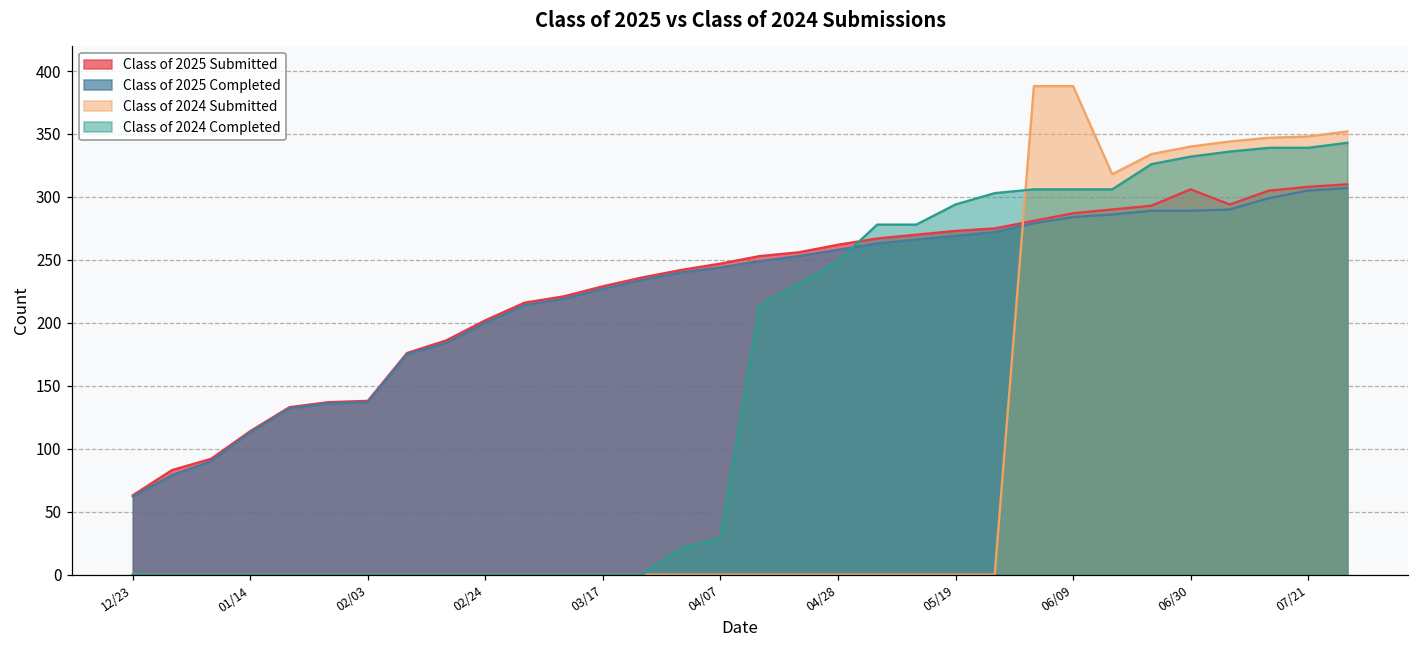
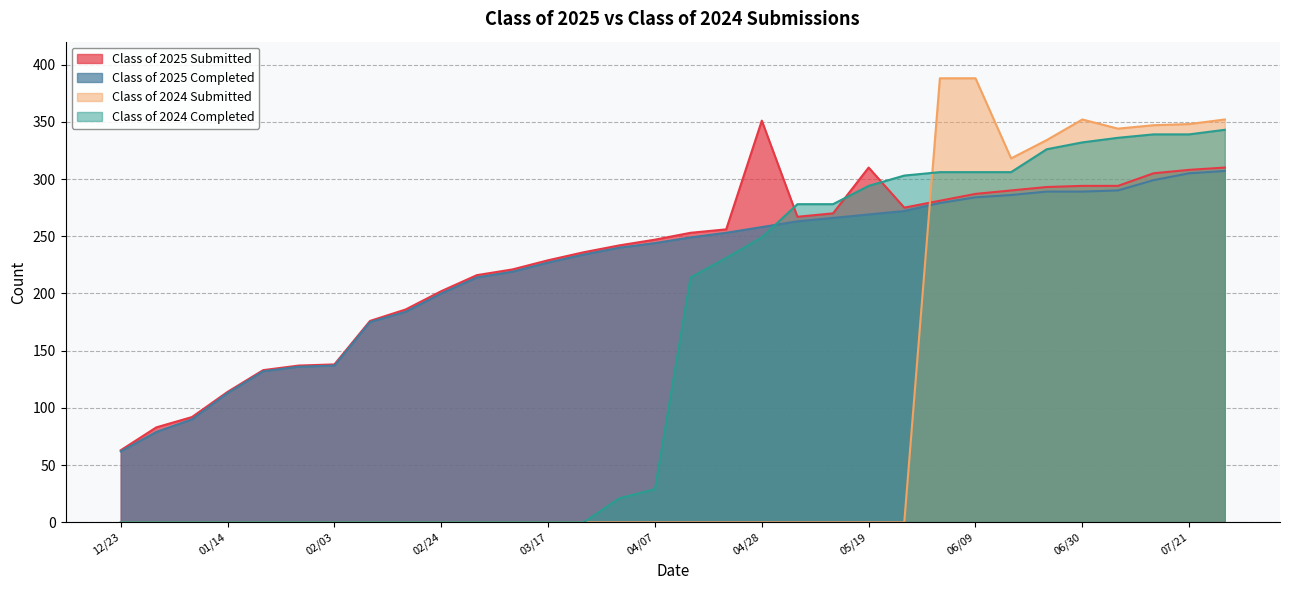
  {
    "Class of 2025 Submitted": {
      "04/07": 247,
-     "04/28": 262,
-     "05/19": 273,
+     "04/28": 351,
+     "05/19": 310,
      "06/09": 287,
-     "06/30": 306,
+     "06/30": 294,
      "07/21": 308
    },
    "Class of 2024 Submitted": {
      "04/07": 0,
      "04/28": 0,
      "05/19": 0,
      "06/09": 388,
-     "06/30": 340,
+     "06/30": 352,
      "07/21": 348
    }
  }
